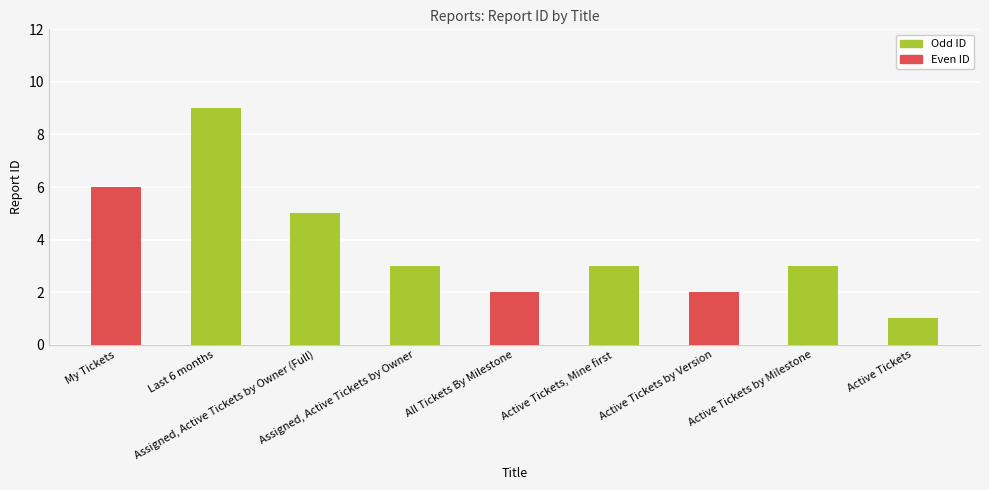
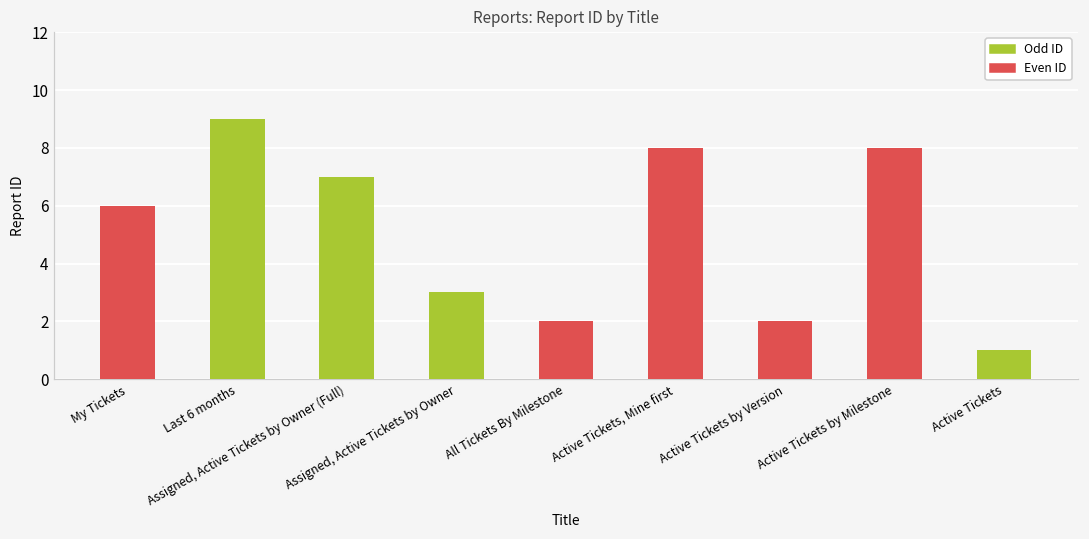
  {
    "My Tickets": 6,
    "Last 6 months": 9,
-   "Assigned, Active Tickets by Owner (Full)": 5,
+   "Assigned, Active Tickets by Owner (Full)": 7,
    "Assigned, Active Tickets by Owner": 3,
    "All Tickets By Milestone": 2,
-   "Active Tickets, Mine first": 3,
+   "Active Tickets, Mine first": 8,
    "Active Tickets by Version": 2,
-   "Active Tickets by Milestone": 3,
+   "Active Tickets by Milestone": 8,
    "Active Tickets": 1
  }
